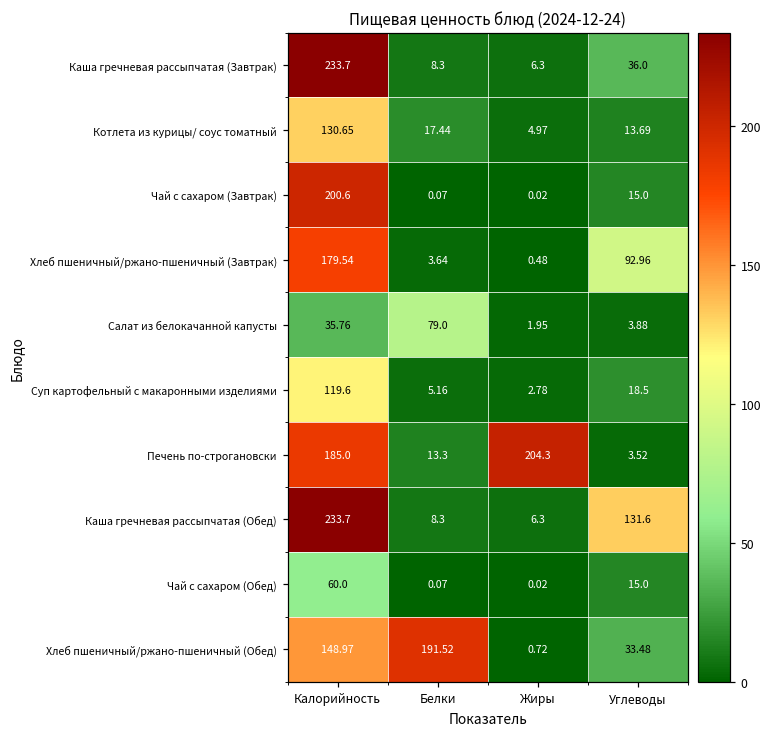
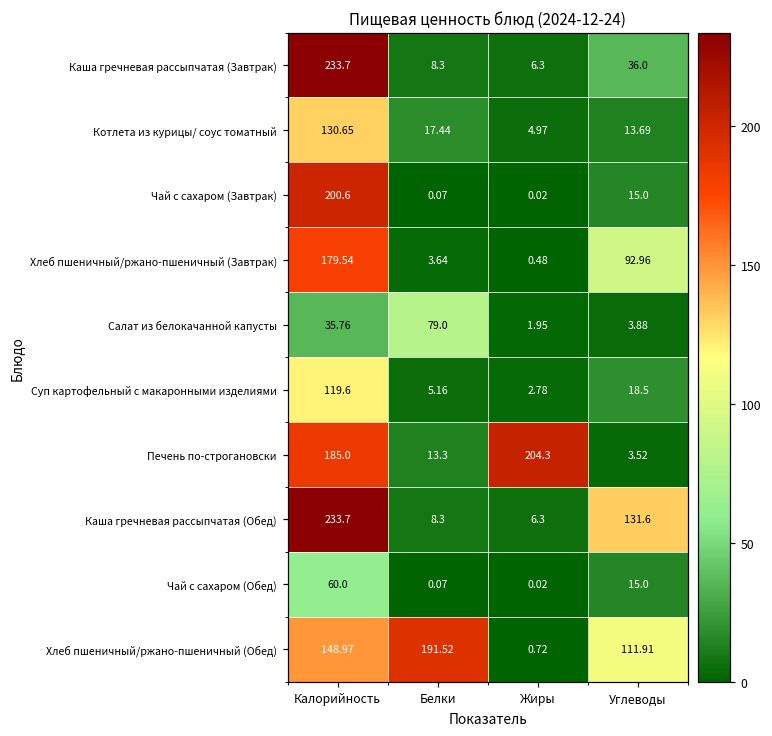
  {
    "Каша гречневая рассыпчатая (Завтрак)": {
      "Калорийность": 233.7,
      "Белки": 8.3,
      "Жиры": 6.3,
      "Углеводы": 36.0
    },
    "Котлета из курицы/ соус томатный": {
      "Калорийность": 130.65,
      "Белки": 17.44,
      "Жиры": 4.97,
      "Углеводы": 13.69
    },
    "Чай с сахаром (Завтрак)": {
      "Калорийность": 200.6,
      "Белки": 0.07,
      "Жиры": 0.02,
      "Углеводы": 15.0
    },
    "Хлеб пшеничный/ржано-пшеничный (Завтрак)": {
      "Калорийность": 179.54,
      "Белки": 3.64,
      "Жиры": 0.48,
      "Углеводы": 92.96
    },
    "Салат из белокачанной капусты": {
      "Калорийность": 35.76,
      "Белки": 79.0,
      "Жиры": 1.95,
      "Углеводы": 3.88
    },
    "Суп картофельный с макаронными изделиями": {
      "Калорийность": 119.6,
      "Белки": 5.16,
      "Жиры": 2.78,
      "Углеводы": 18.5
    },
    "Печень по-строгановски": {
      "Калорийность": 185.0,
      "Белки": 13.3,
      "Жиры": 204.3,
      "Углеводы": 3.52
    },
    "Каша гречневая рассыпчатая (Обед)": {
      "Калорийность": 233.7,
      "Белки": 8.3,
      "Жиры": 6.3,
      "Углеводы": 131.6
    },
    "Чай с сахаром (Обед)": {
      "Калорийность": 60.0,
      "Белки": 0.07,
      "Жиры": 0.02,
      "Углеводы": 15.0
    },
    "Хлеб пшеничный/ржано-пшеничный (Обед)": {
      "Калорийность": 148.97,
      "Белки": 191.52,
      "Жиры": 0.72,
-     "Углеводы": 33.48
+     "Углеводы": 111.91
    }
  }
